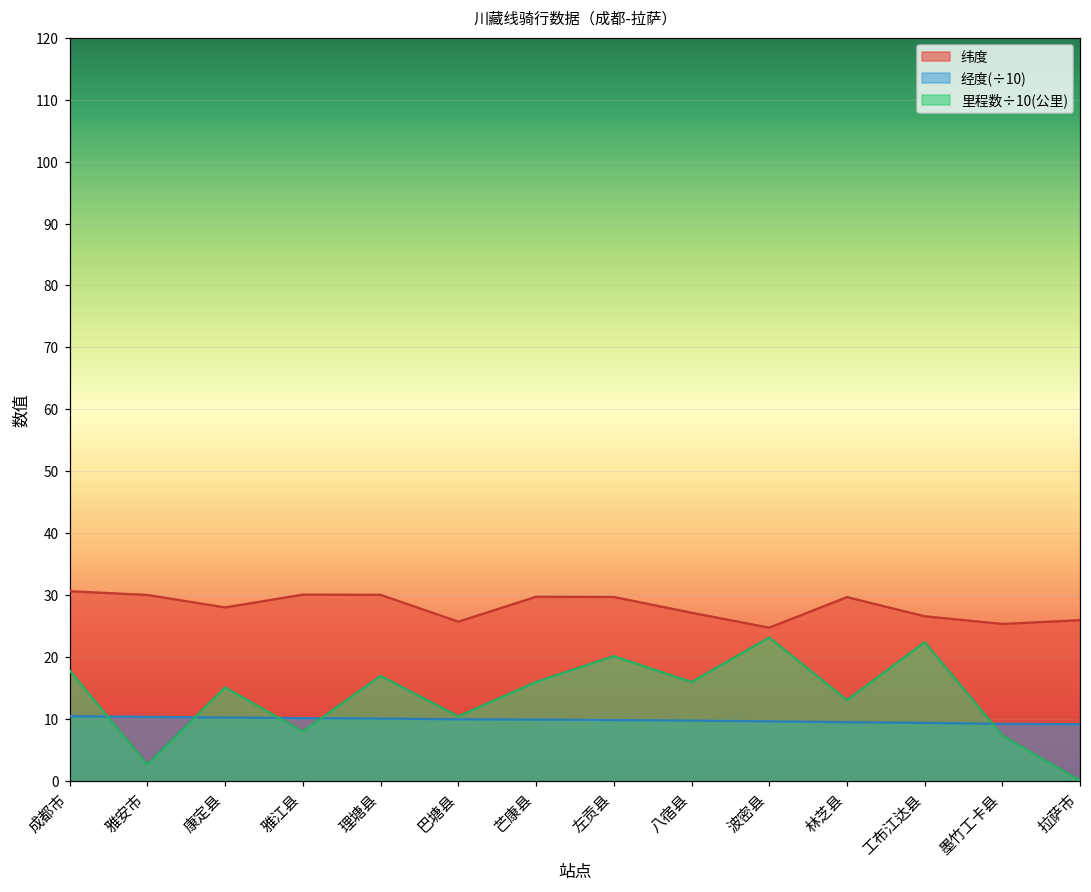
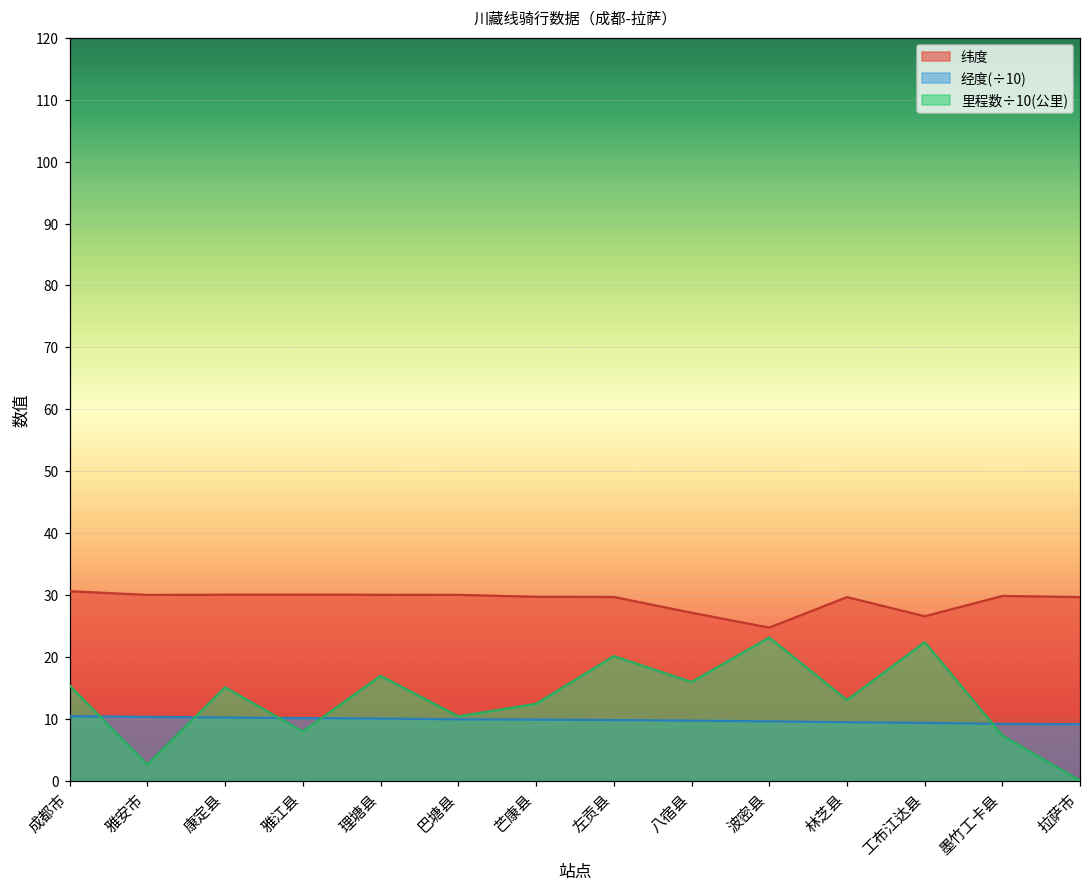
  {
    "纬度": {
      "成都市": 31,
      "雅安市": 30,
-     "康定县": 28,
+     "康定县": 30,
      "雅江县": 30,
      "理塘县": 30,
-     "巴塘县": 26,
+     "巴塘县": 30,
      "芒康县": 30,
      "左贡县": 30,
      "八宿县": 27,
      "波密县": 25,
      "林芝县": 30,
      "工布江达县": 27,
-     "墨竹工卡县": 25,
-     "拉萨市": 26
+     "墨竹工卡县": 30,
+     "拉萨市": 30
    },
    "经度(÷10)": {
      "成都市": 10,
      "雅安市": 10,
      "康定县": 10,
      "雅江县": 10,
      "理塘县": 10,
      "巴塘县": 10,
      "芒康县": 10,
      "左贡县": 10,
      "八宿县": 10,
      "波密县": 10,
      "林芝县": 9,
      "工布江达县": 9,
      "墨竹工卡县": 9,
      "拉萨市": 9
    },
    "里程数÷10(公里)": {
-     "成都市": 18,
+     "成都市": 15,
      "雅安市": 3,
      "康定县": 15,
      "雅江县": 8,
      "理塘县": 17,
      "巴塘县": 10,
-     "芒康县": 16,
+     "芒康县": 12,
      "左贡县": 20,
      "八宿县": 16,
      "波密县": 23,
      "林芝县": 13,
      "工布江达县": 22,
      "墨竹工卡县": 7,
      "拉萨市": 0
    }
  }
